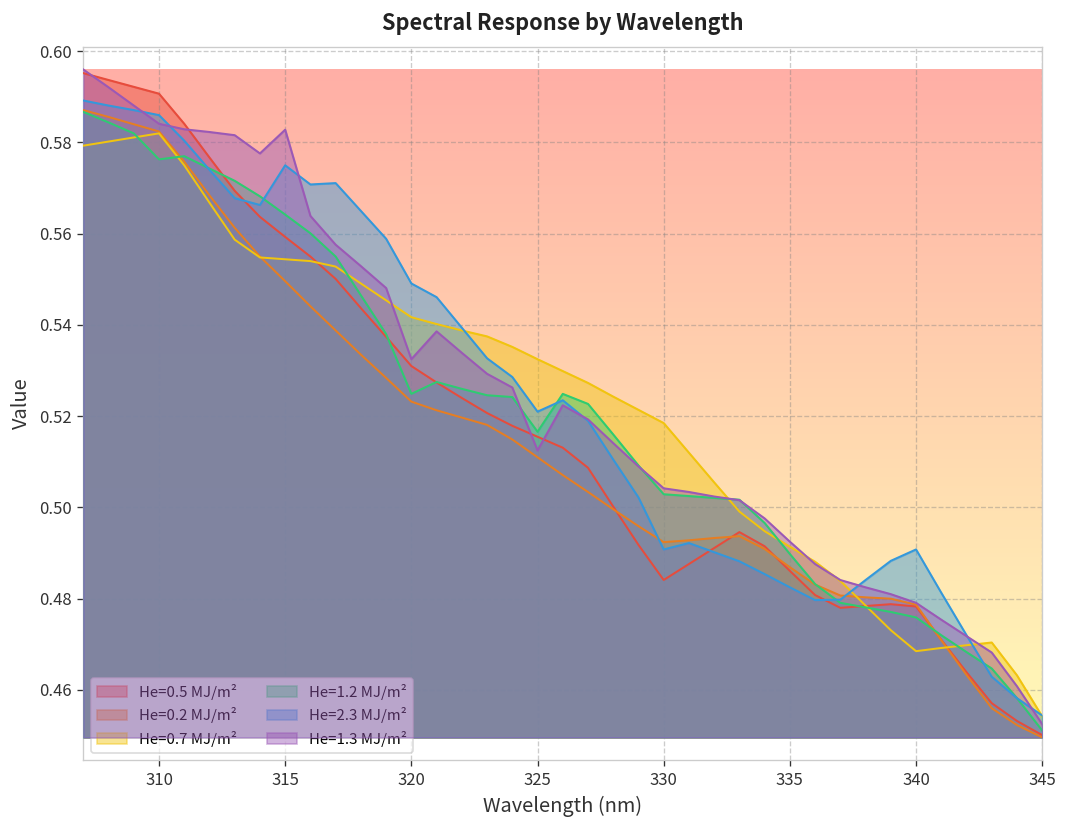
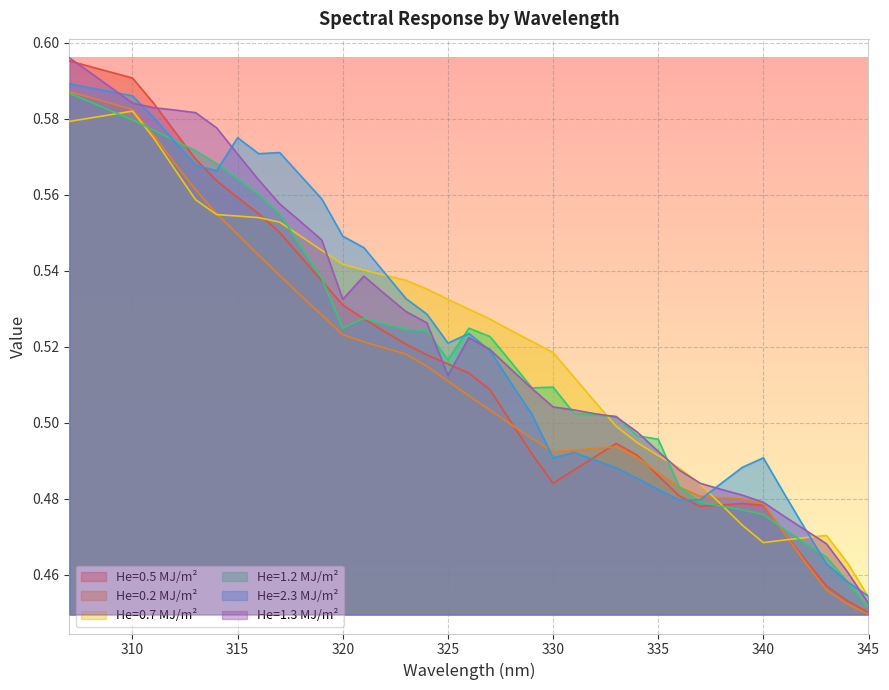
  {
    "He=1.2 MJ/m²": {
-     "310": 0.576,
+     "310": 0.580,
      "315": 0.564,
      "320": 0.525,
      "325": 0.517,
-     "330": 0.503,
-     "335": 0.490,
+     "330": 0.509,
+     "335": 0.496,
      "340": 0.476,
      "345": 0.451
    },
    "He=2.3 MJ/m²": {
      "310": 0.586,
      "315": 0.575,
      "320": 0.549,
      "325": 0.521,
      "330": 0.491,
      "335": 0.483,
      "340": 0.491
    },
    "He=1.3 MJ/m²": {
      "310": 0.584,
-     "315": 0.583,
+     "315": 0.571,
      "320": 0.533,
      "325": 0.513,
      "330": 0.504,
      "335": 0.493,
      "345": 0.453
    }
  }
